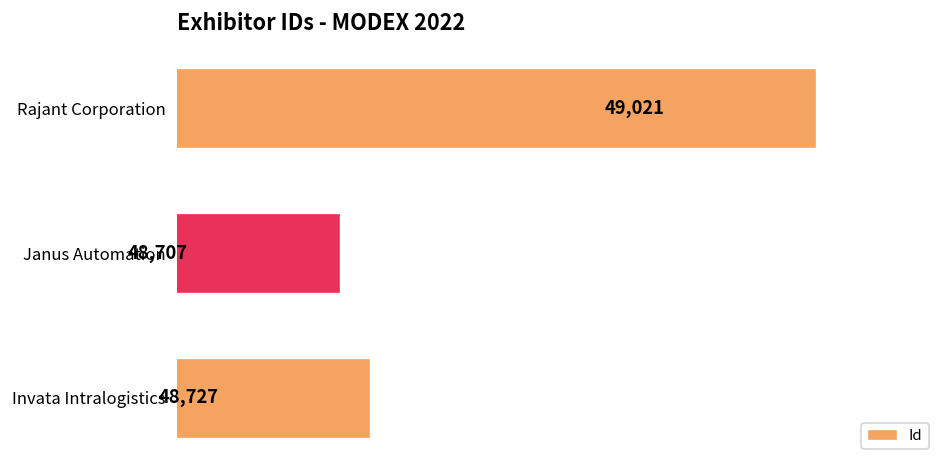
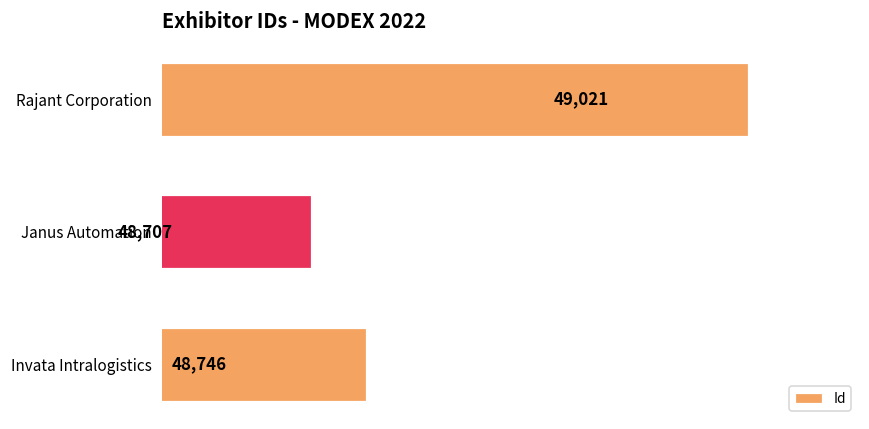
  {
    "Rajant Corporation": "49,021",
    "Janus Automation": "48,707",
-   "Invata Intralogistics": "48,727"
+   "Invata Intralogistics": "48,746"
  }
